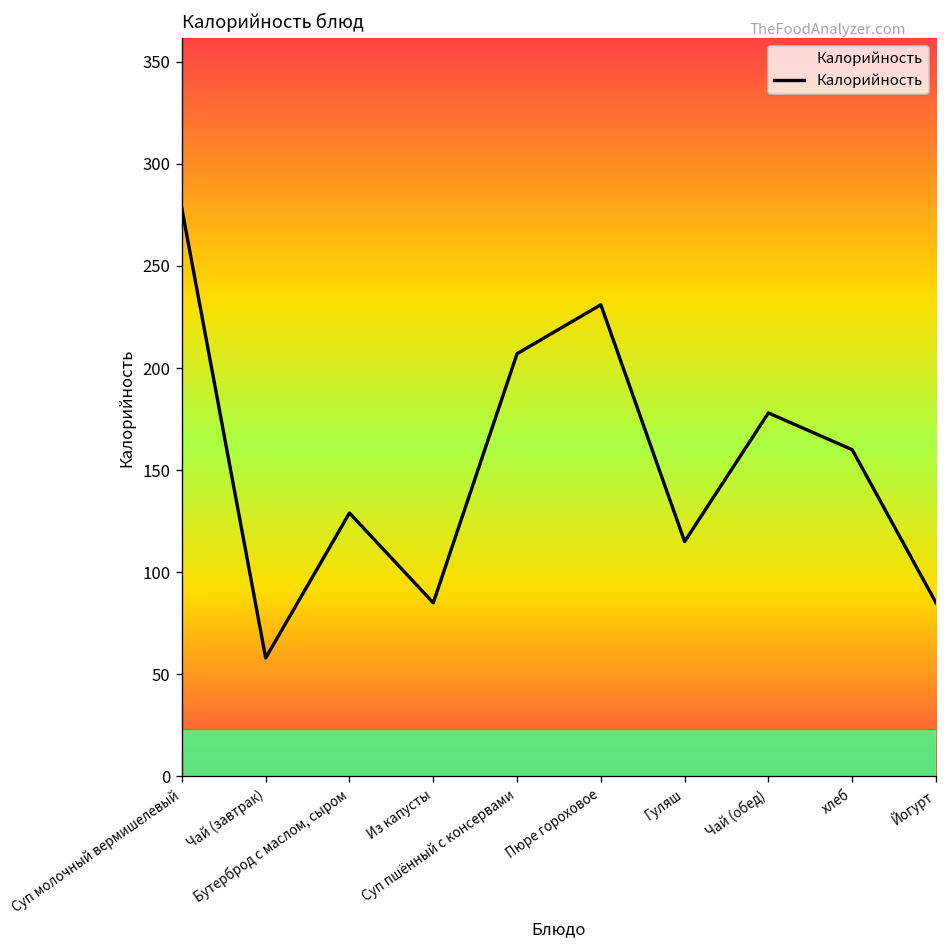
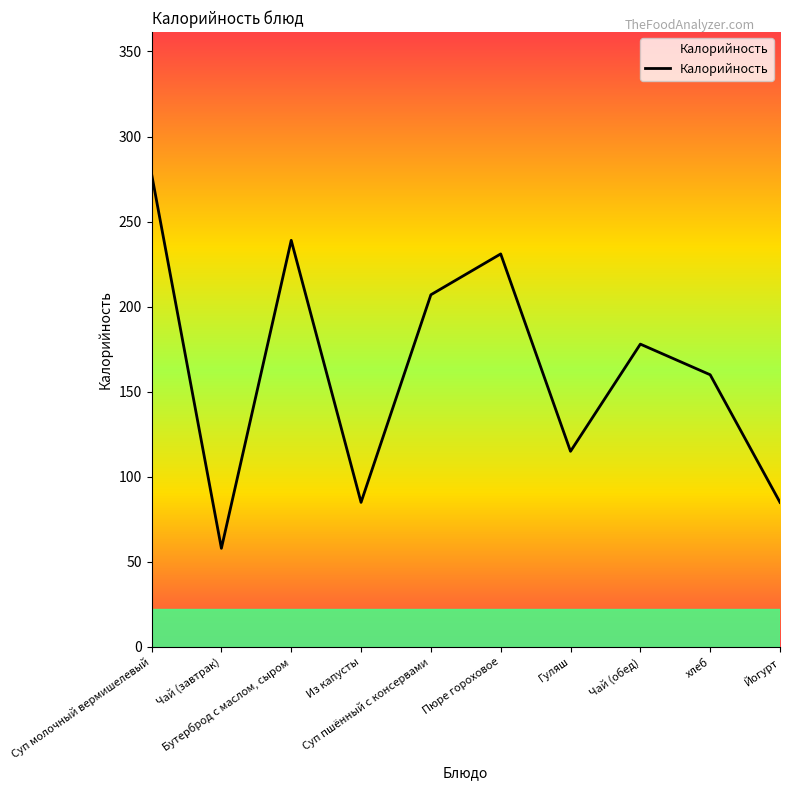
  {
    "Суп молочный вермишелевый": 278,
    "Чай (завтрак)": 58,
-   "Бутерброд с маслом, сыром": 129,
+   "Бутерброд с маслом, сыром": 239,
    "Из капусты": 85,
    "Суп пшённый с консервами": 207,
    "Пюре гороховое": 231,
    "Гуляш": 115,
    "Чай (обед)": 178,
    "хлеб": 160,
    "Йогурт": 85
  }
